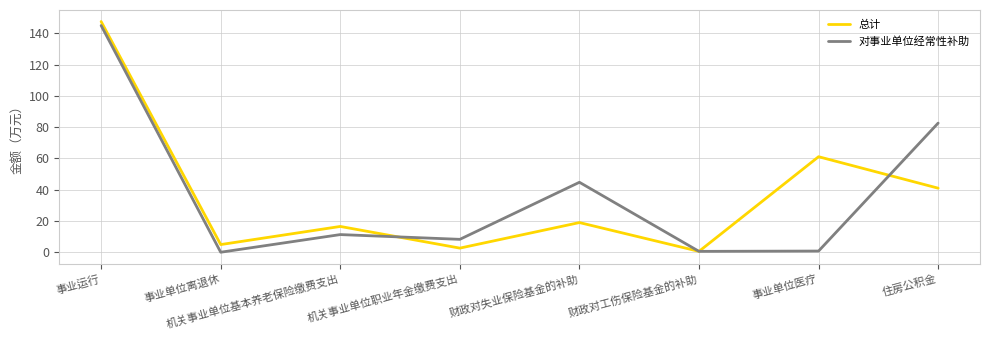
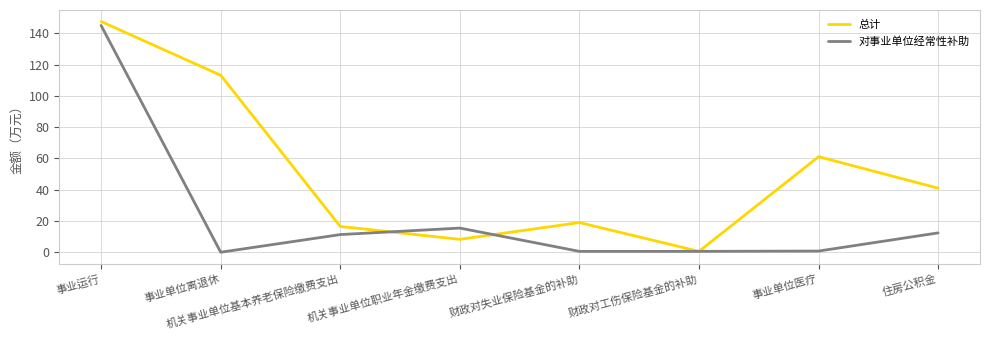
  {
    "总计": {
      "事业运行": 148,
-     "事业单位离退休": 5,
+     "事业单位离退休": 113,
      "机关事业单位基本养老保险缴费支出": 16,
-     "机关事业单位职业年金缴费支出": 3,
+     "机关事业单位职业年金缴费支出": 8,
      "财政对失业保险基金的补助": 19,
      "事业单位医疗": 61,
      "住房公积金": 41
    },
    "对事业单位经常性补助": {
      "事业运行": 145,
      "事业单位离退休": 0,
      "机关事业单位基本养老保险缴费支出": 11,
-     "机关事业单位职业年金缴费支出": 8,
-     "财政对失业保险基金的补助": 45,
+     "机关事业单位职业年金缴费支出": 15,
+     "财政对失业保险基金的补助": 1,
      "事业单位医疗": 1,
-     "住房公积金": 83
+     "住房公积金": 12
    }
  }
